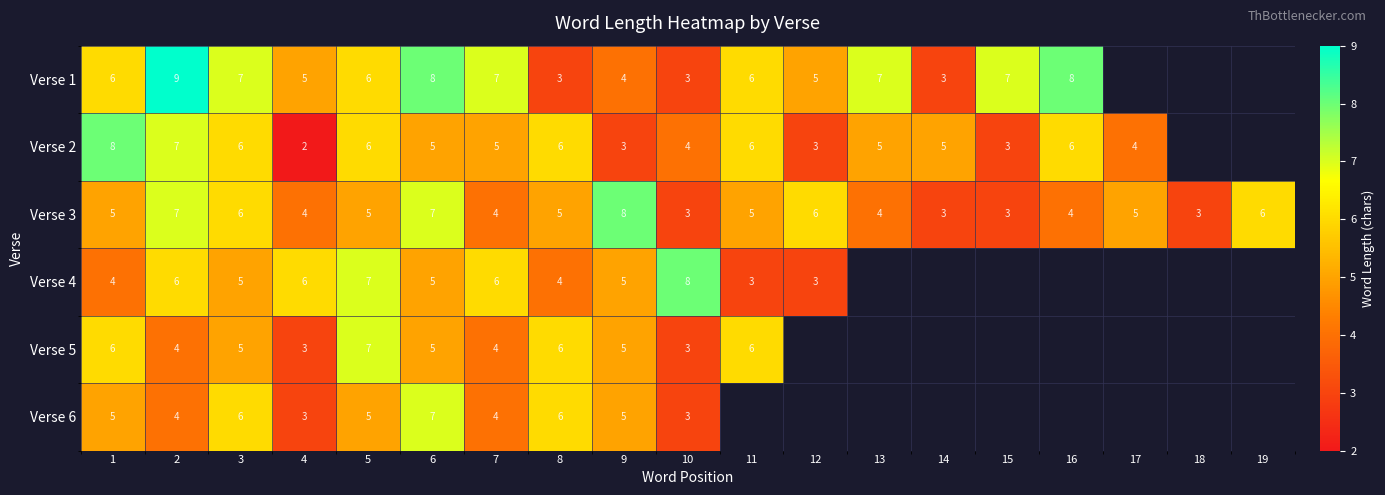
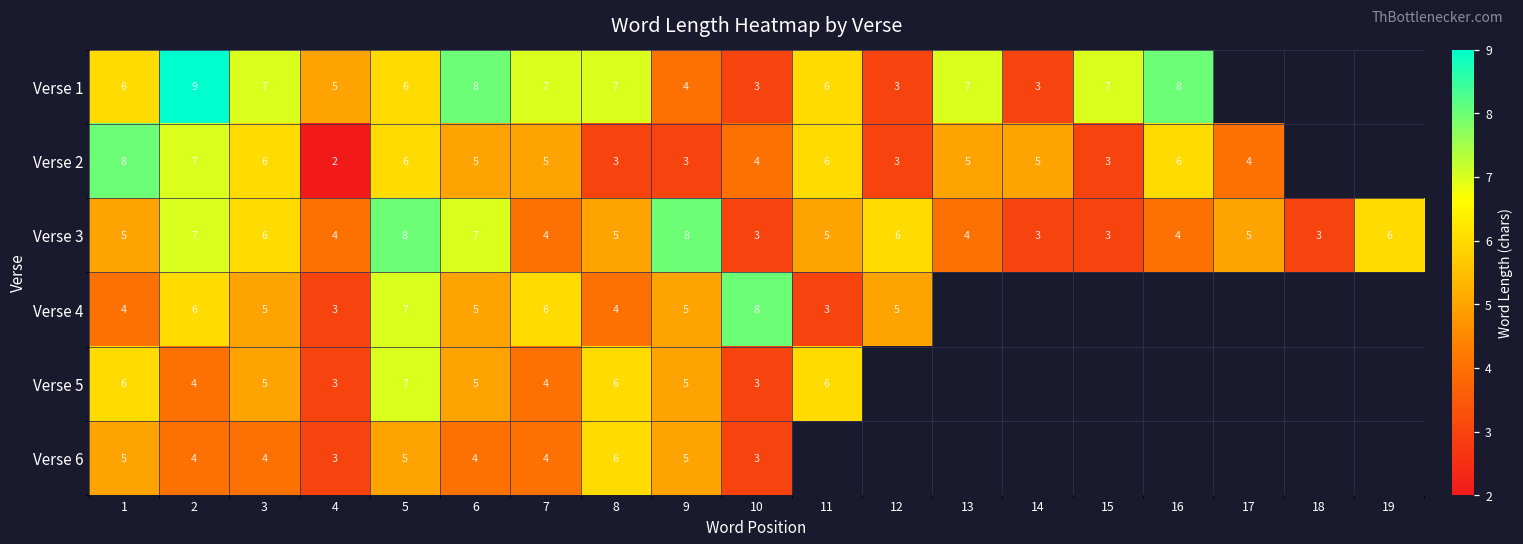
  {
    "Verse 1": {
      "1": 6,
      "2": 9,
      "3": 7,
      "4": 5,
      "5": 6,
      "6": 8,
      "7": 7,
-     "8": 3,
+     "8": 7,
      "9": 4,
      "10": 3,
      "11": 6,
-     "12": 5,
+     "12": 3,
      "13": 7,
      "14": 3,
      "15": 7,
      "16": 8
    },
    "Verse 2": {
      "1": 8,
      "2": 7,
      "3": 6,
      "4": 2,
      "5": 6,
      "6": 5,
      "7": 5,
-     "8": 6,
+     "8": 3,
      "9": 3,
      "10": 4,
      "11": 6,
      "12": 3,
      "13": 5,
      "14": 5,
      "15": 3,
      "16": 6,
      "17": 4
    },
    "Verse 3": {
      "1": 5,
      "2": 7,
      "3": 6,
      "4": 4,
-     "5": 5,
+     "5": 8,
      "6": 7,
      "7": 4,
      "8": 5,
      "9": 8,
      "10": 3,
      "11": 5,
      "12": 6,
      "13": 4,
      "14": 3,
      "15": 3,
      "16": 4,
      "17": 5,
      "18": 3,
      "19": 6
    },
    "Verse 4": {
      "1": 4,
      "2": 6,
      "3": 5,
-     "4": 6,
+     "4": 3,
      "5": 7,
      "6": 5,
      "7": 6,
      "8": 4,
      "9": 5,
      "10": 8,
      "11": 3,
-     "12": 3
+     "12": 5
    },
    "Verse 5": {
      "1": 6,
      "2": 4,
      "3": 5,
      "4": 3,
      "5": 7,
      "6": 5,
      "7": 4,
      "8": 6,
      "9": 5,
      "10": 3,
      "11": 6
    },
    "Verse 6": {
      "1": 5,
      "2": 4,
-     "3": 6,
+     "3": 4,
      "4": 3,
      "5": 5,
-     "6": 7,
+     "6": 4,
      "7": 4,
      "8": 6,
      "9": 5,
      "10": 3
    }
  }
